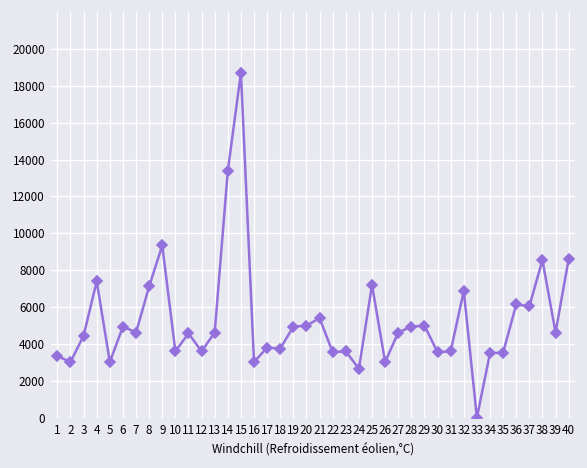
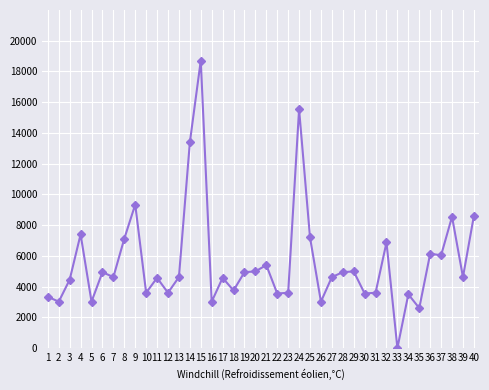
  {
    "1": 3300,
    "2": 3000,
    "3": 4500,
    "4": 7400,
    "5": 3000,
    "6": 4900,
    "7": 4600,
    "8": 7100,
    "9": 9300,
    "10": 3600,
    "11": 4600,
    "12": 3600,
    "13": 4600,
    "14": 13400,
    "15": 18700,
    "16": 3000,
-   "17": 3800,
+   "17": 4600,
    "18": 3800,
    "19": 4900,
    "20": 5000,
    "21": 5400,
    "22": 3600,
    "23": 3600,
-   "24": 2700,
+   "24": 15500,
    "25": 7200,
    "26": 3000,
    "27": 4600,
    "28": 4900,
    "29": 5000,
    "30": 3600,
    "31": 3600,
    "32": 6900,
    "33": 0,
    "34": 3500,
-   "35": 3500,
+   "35": 2600,
    "36": 6100,
    "37": 6000,
    "38": 8600,
    "39": 4600,
    "40": 8600
  }
